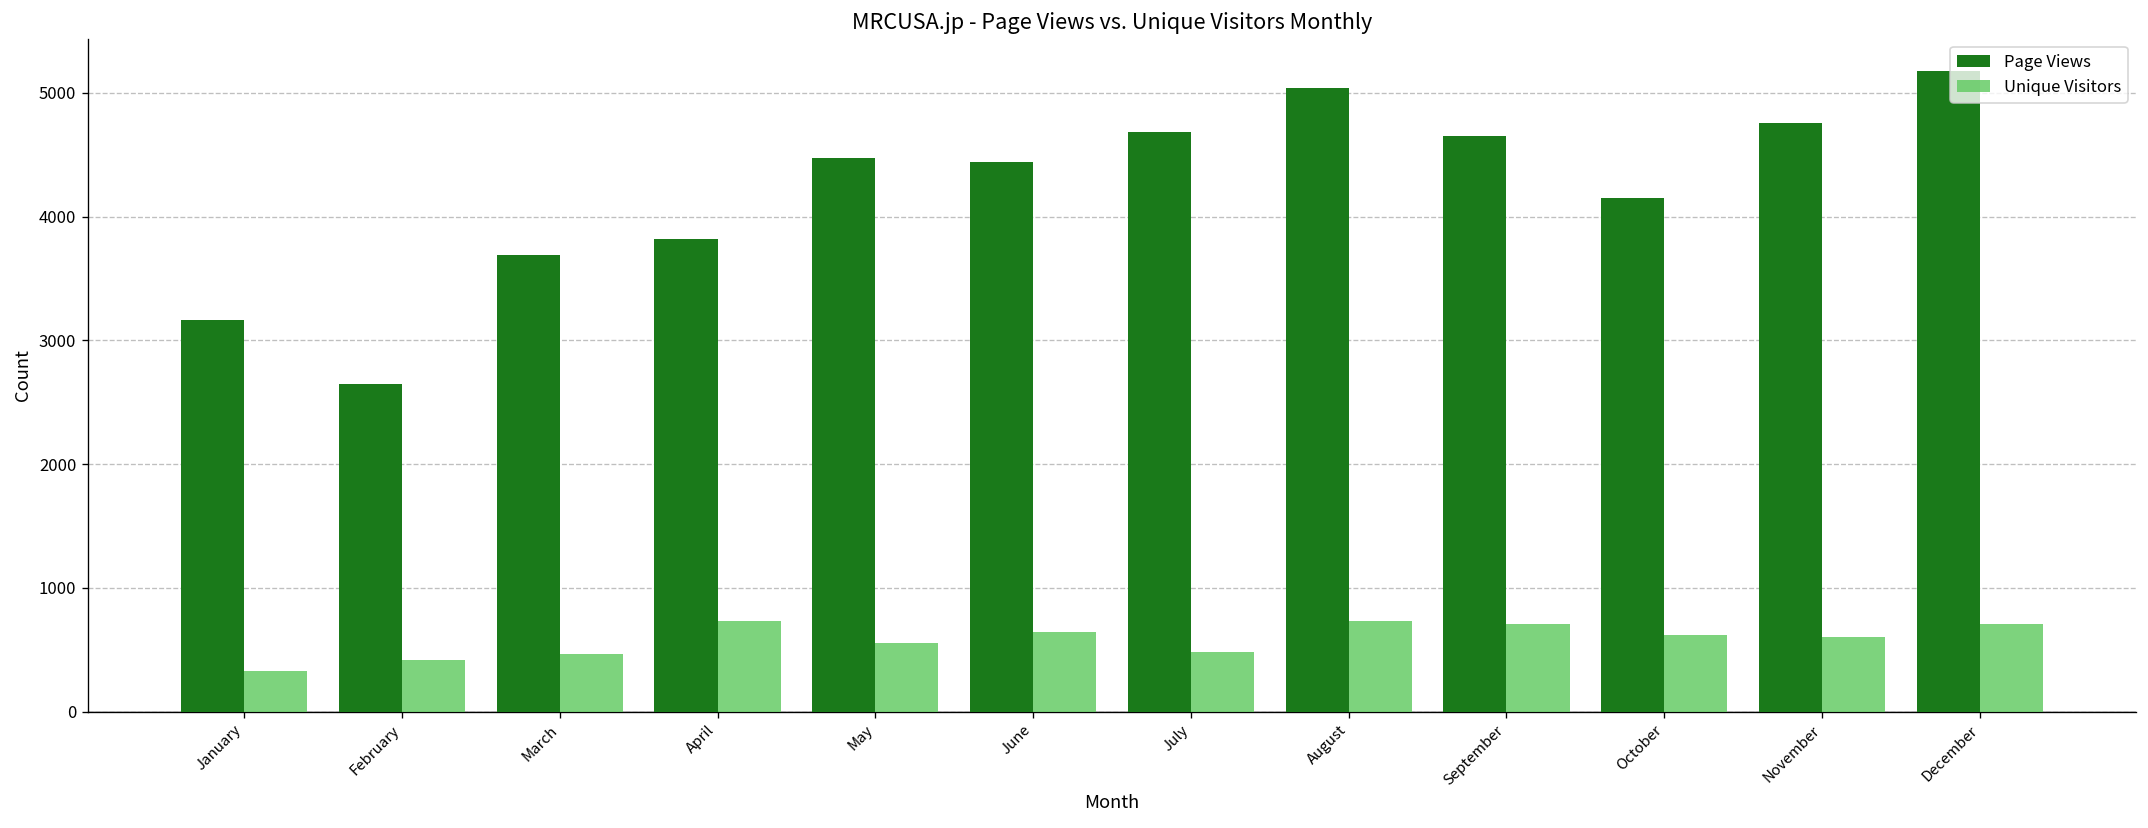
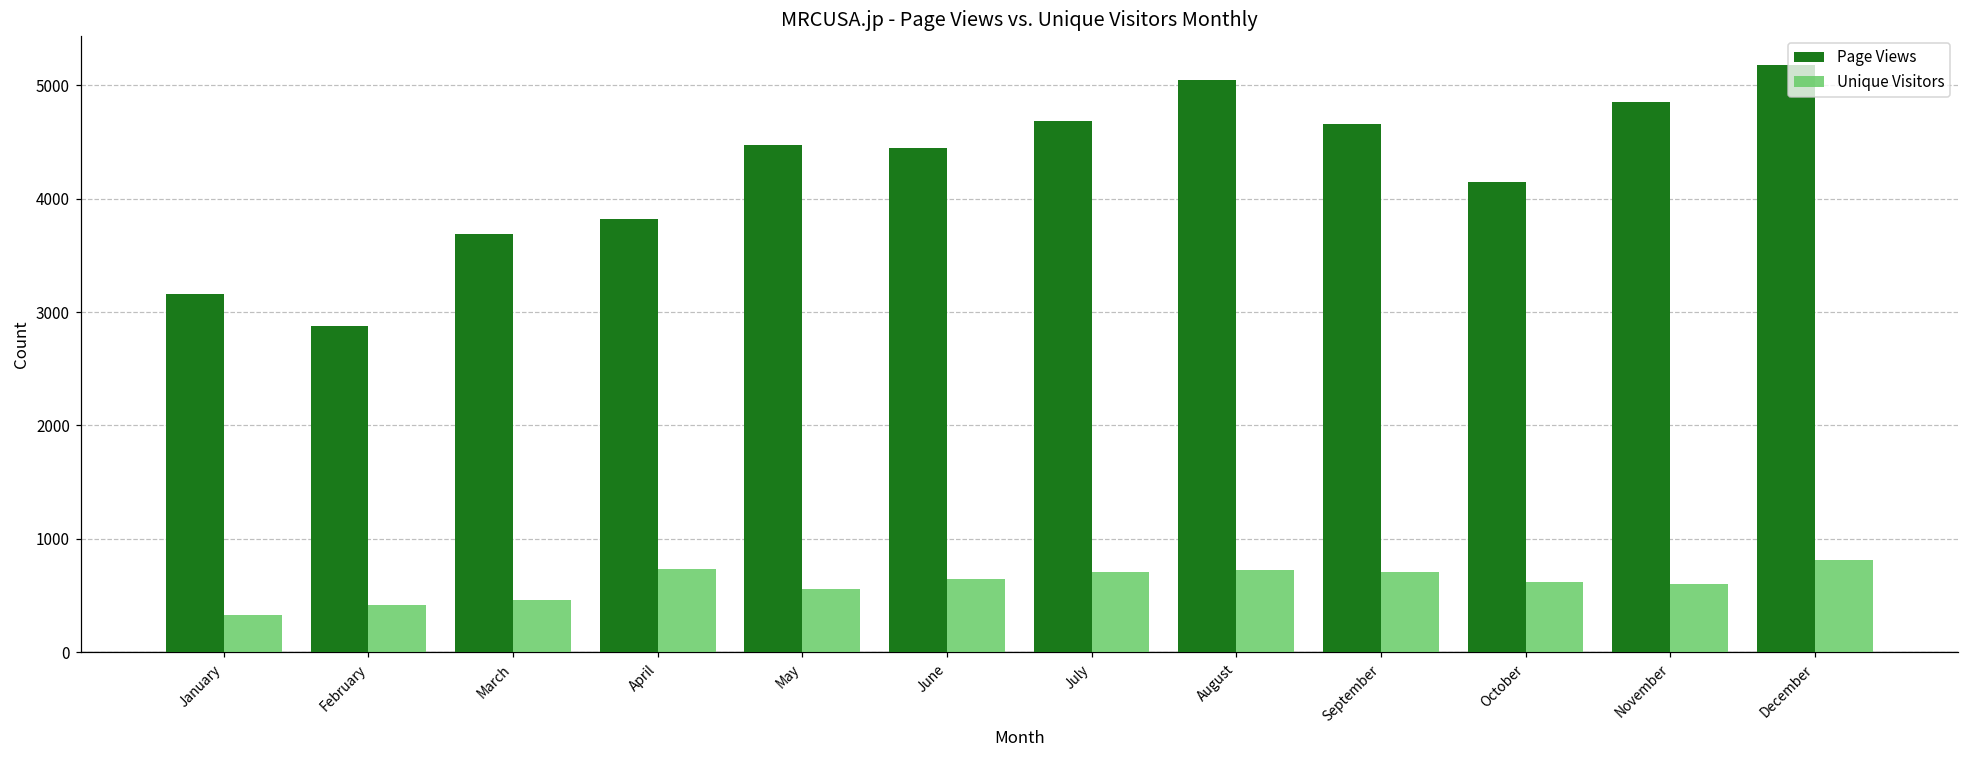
  {
    "Page Views": {
      "January": 3160,
-     "February": 2640,
+     "February": 2870,
      "March": 3690,
      "April": 3820,
      "May": 4470,
      "June": 4440,
      "July": 4680,
      "August": 5040,
      "September": 4660,
      "October": 4150,
-     "November": 4760,
+     "November": 4850,
      "December": 5180
    },
    "Unique Visitors": {
      "January": 330,
      "February": 420,
      "March": 460,
      "April": 730,
      "May": 560,
      "June": 640,
-     "July": 480,
+     "July": 710,
      "August": 730,
      "September": 710,
      "October": 620,
      "November": 600,
-     "December": 710
+     "December": 810
    }
  }
